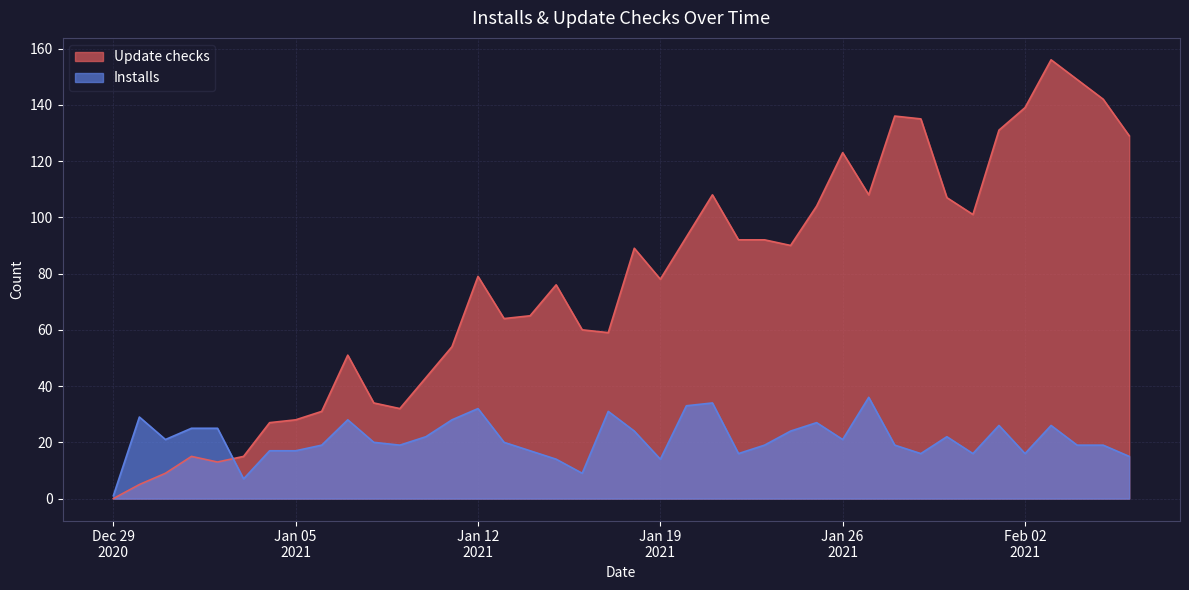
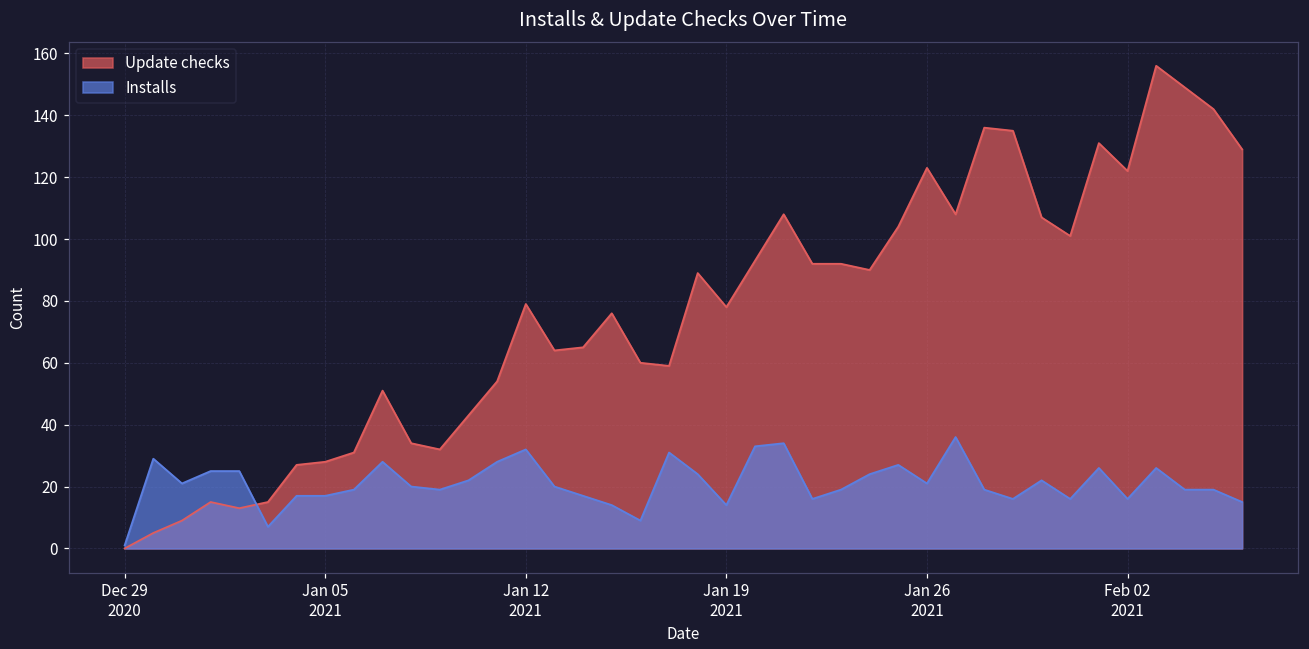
  {
    "Update checks": {
      "Dec 29 2020": 0,
      "Jan 05 2021": 28,
      "Jan 12 2021": 79,
      "Jan 19 2021": 78,
      "Jan 26 2021": 123,
-     "Feb 02 2021": 139
+     "Feb 02 2021": 122
    },
    "Installs": {
      "Dec 29 2020": 1,
      "Jan 05 2021": 17,
      "Jan 12 2021": 32,
      "Jan 19 2021": 14,
      "Jan 26 2021": 21,
      "Feb 02 2021": 16
    }
  }
